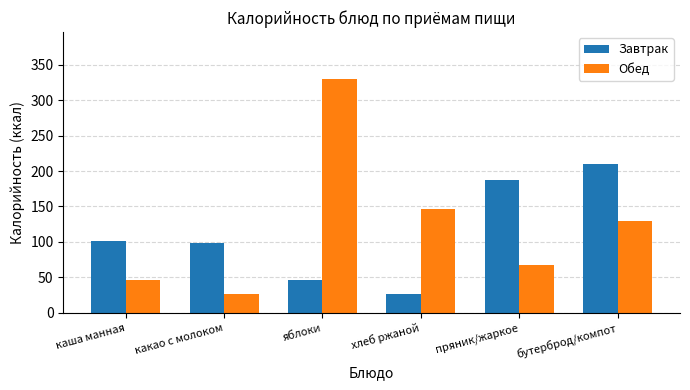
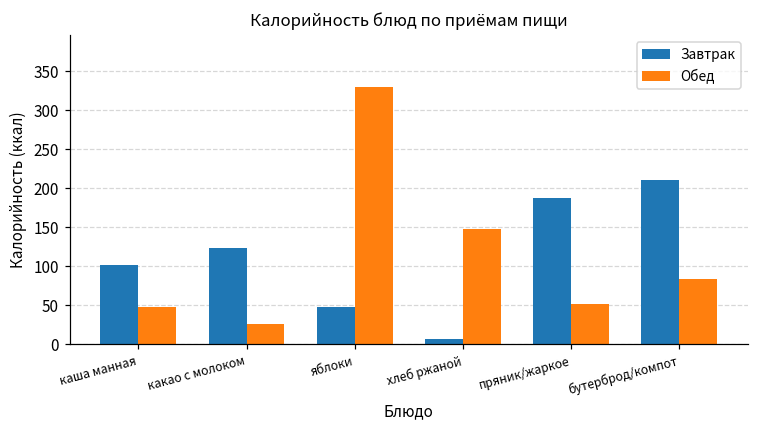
  {
    "Завтрак": {
      "каша манная": 100,
-     "какао с молоком": 100,
+     "какао с молоком": 120,
      "яблоки": 50,
-     "хлеб ржаной": 30,
+     "хлеб ржаной": 10,
      "пряник/жаркое": 190,
      "бутерброд/компот": 210
    },
    "Обед": {
      "каша манная": 50,
      "какао с молоком": 30,
      "яблоки": 330,
      "хлеб ржаной": 150,
-     "пряник/жаркое": 70,
-     "бутерброд/компот": 130
+     "пряник/жаркое": 50,
+     "бутерброд/компот": 80
    }
  }
